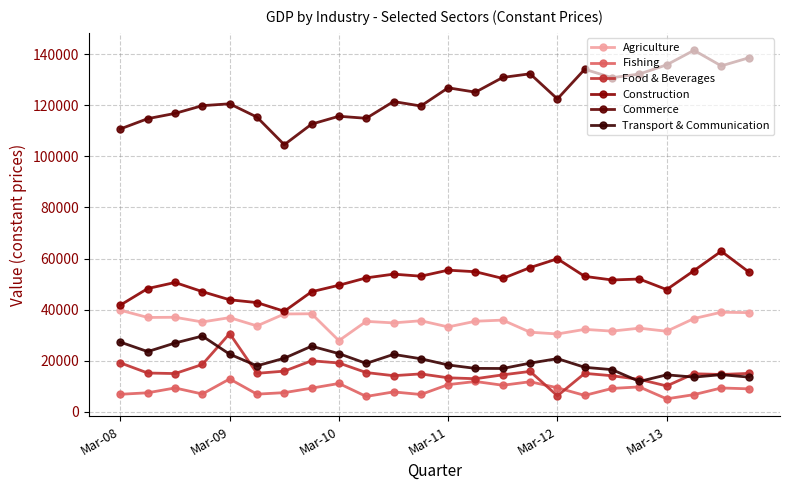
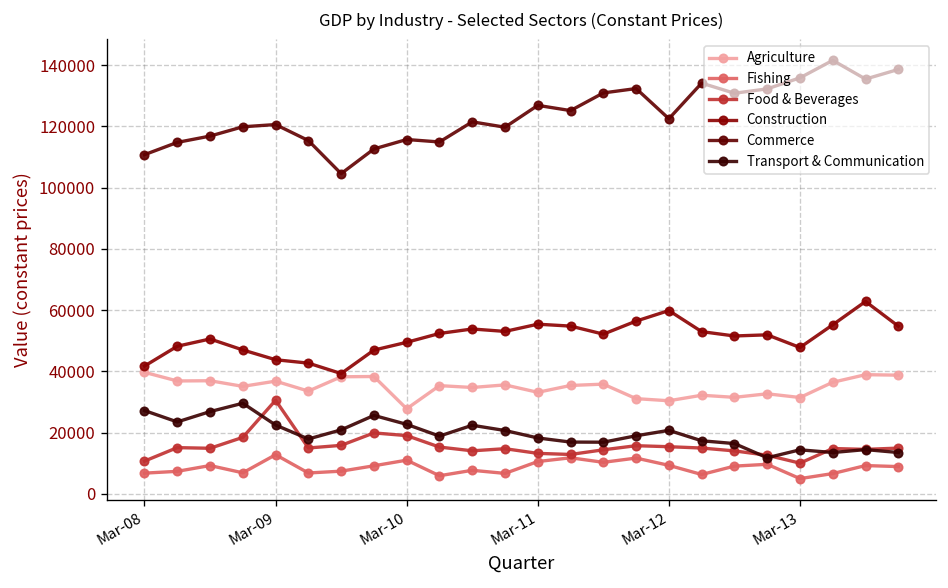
  {
    "Agriculture": {
      "Mar-08": 40000,
      "Mar-09": 37000,
      "Mar-10": 28000,
      "Mar-11": 33000,
      "Mar-12": 30000,
      "Mar-13": 31000
    },
    "Fishing": {
      "Mar-08": 7000,
      "Mar-09": 13000,
      "Mar-10": 11000,
      "Mar-11": 11000,
      "Mar-12": 9000,
      "Mar-13": 5000
    },
    "Food & Beverages": {
-     "Mar-08": 19000,
+     "Mar-08": 11000,
      "Mar-09": 31000,
      "Mar-10": 19000,
      "Mar-11": 13000,
-     "Mar-12": 6000,
+     "Mar-12": 15000,
      "Mar-13": 10000
    }
  }
